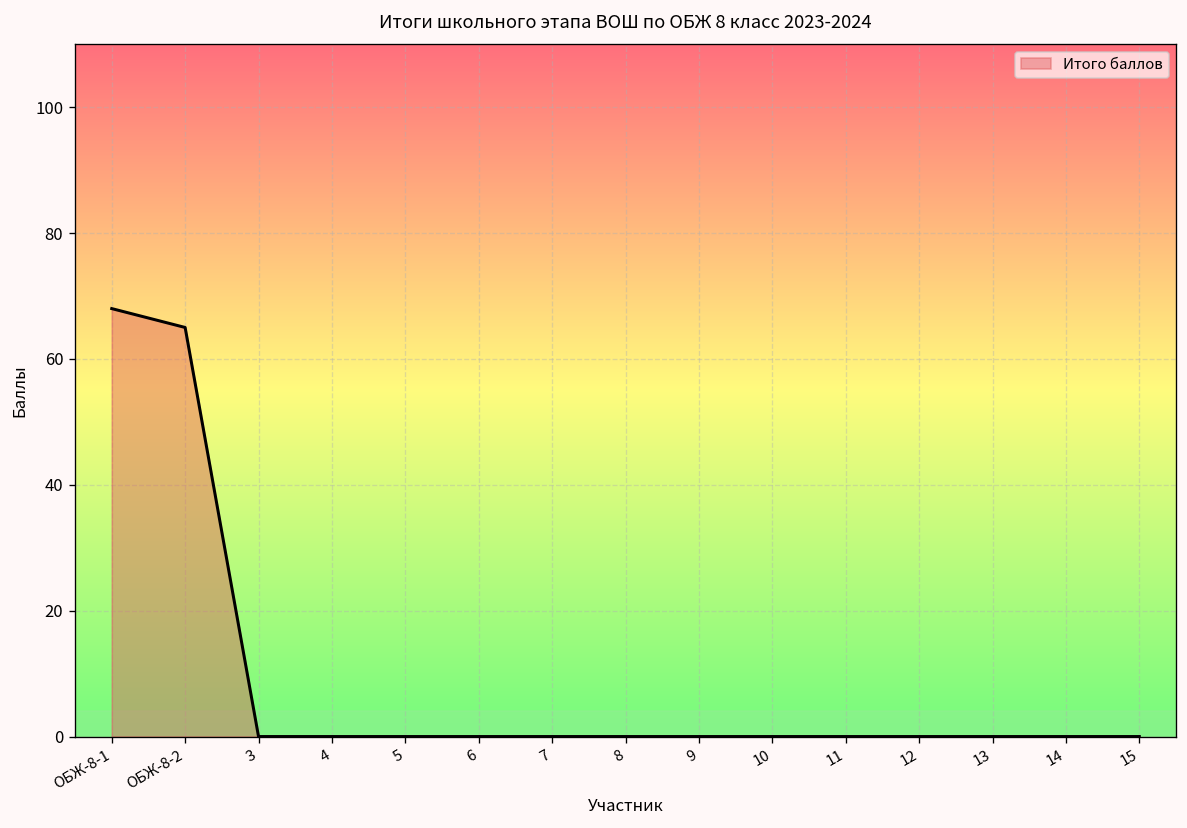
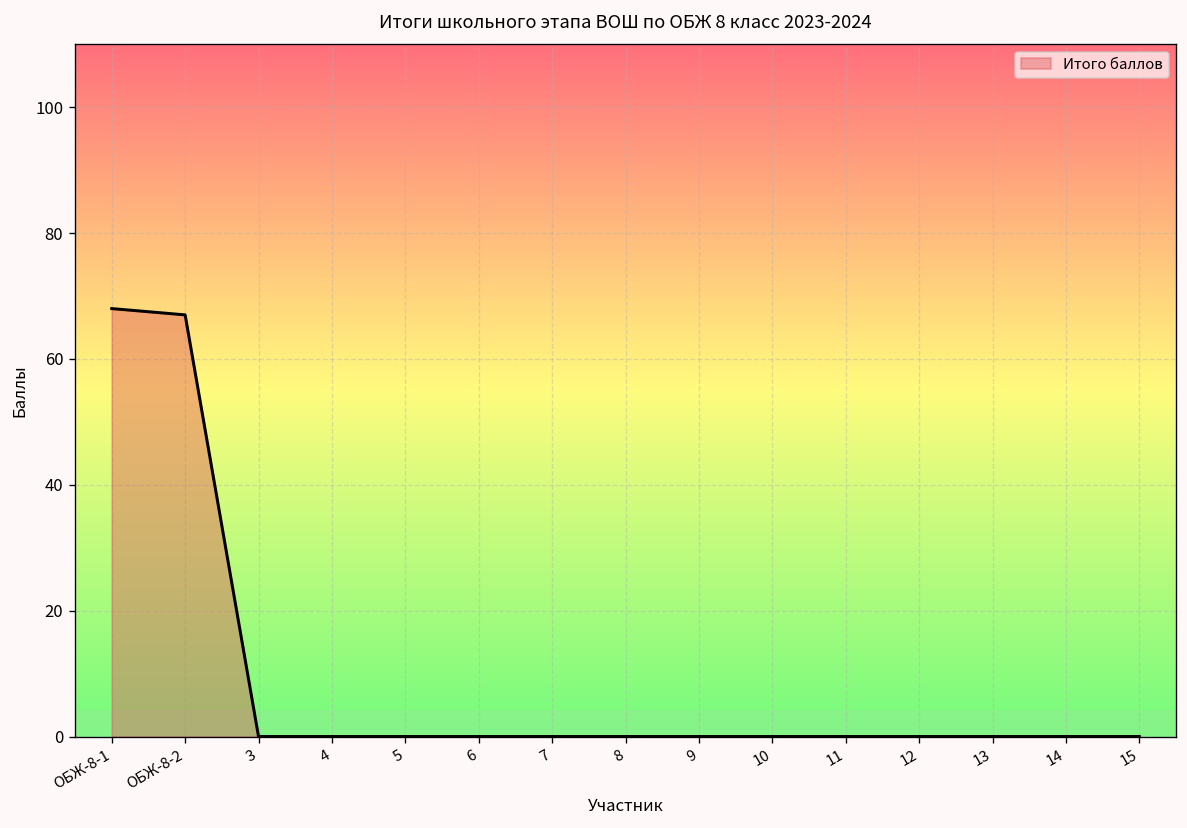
  {
    "ОБЖ-8-1": 68,
-   "ОБЖ-8-2": 65
+   "ОБЖ-8-2": 67
  }
